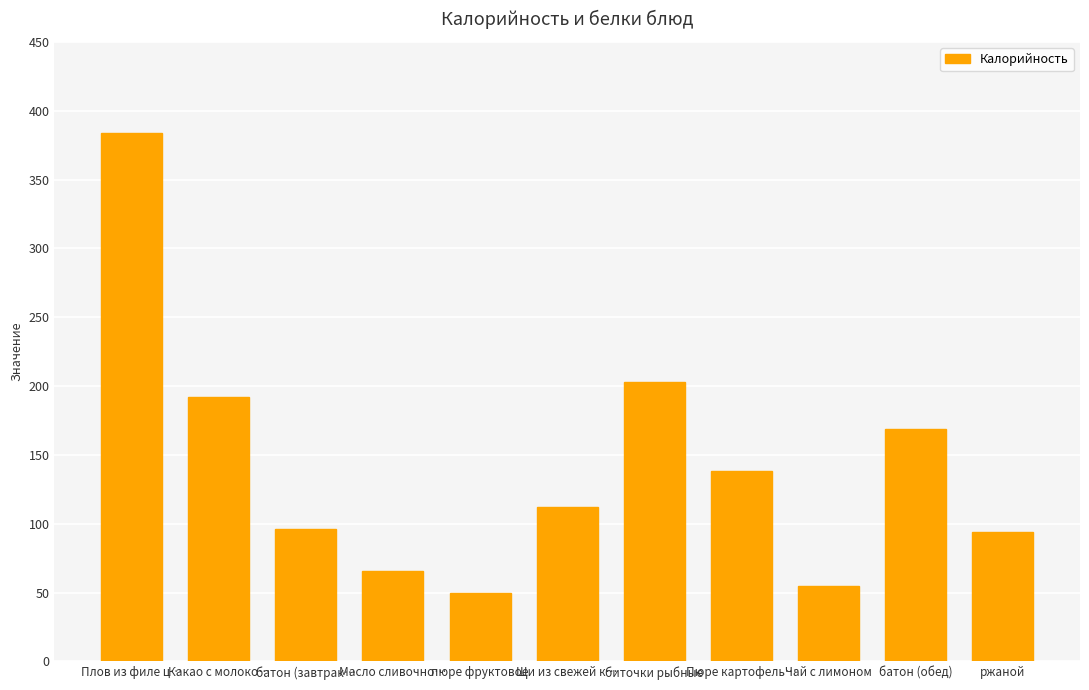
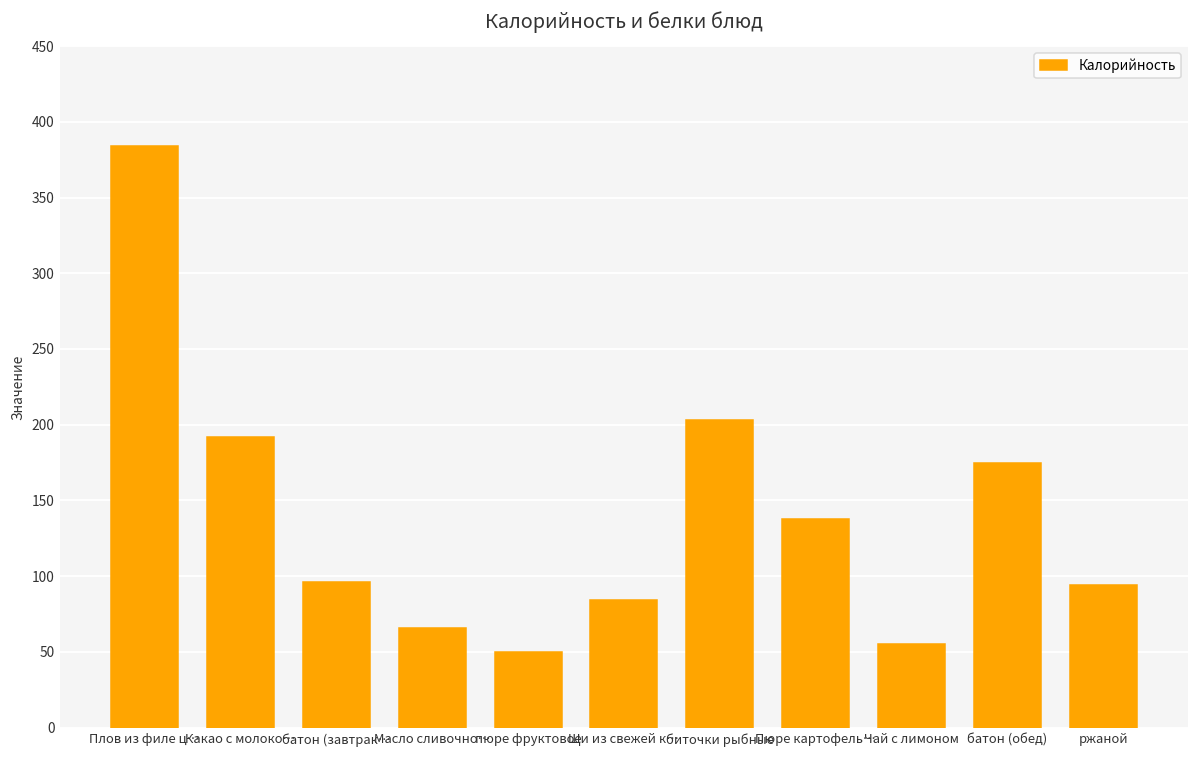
  {
    "Плов из филе ц…": 384,
    "Какао с молоко…": 192,
-   "Щи из свежей к…": 112,
+   "Щи из свежей к…": 84,
    "Чай с лимоном": 55,
-   "батон (обед)": 169,
+   "батон (обед)": 175,
    "ржаной": 94
  }
